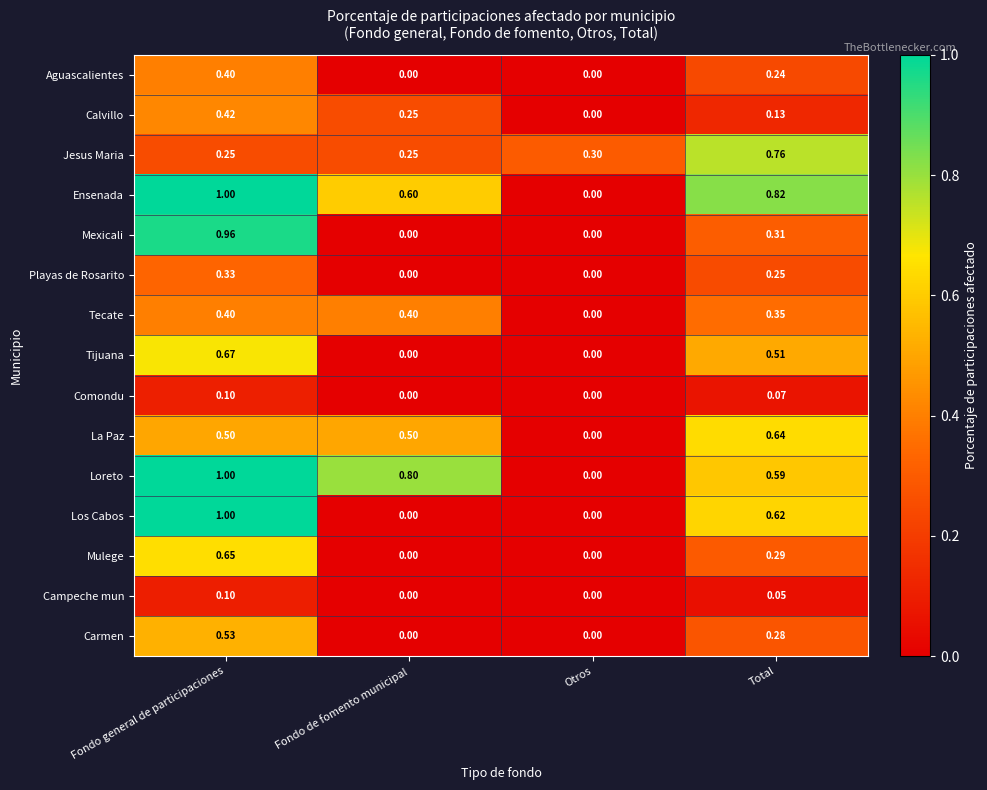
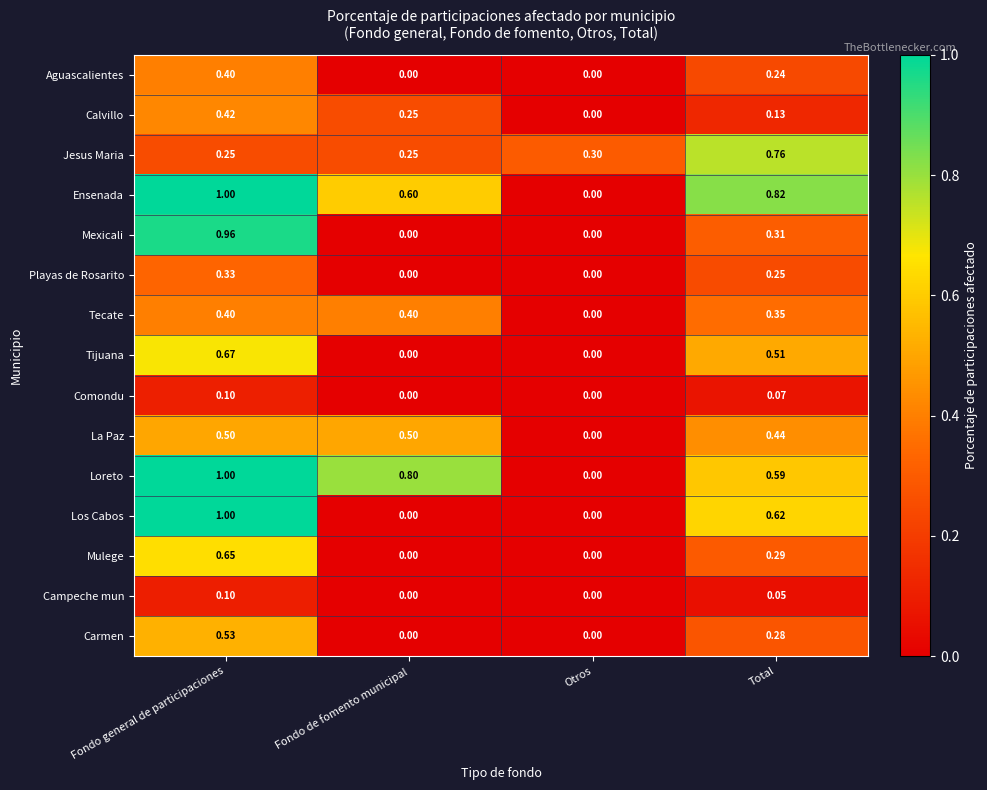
  {
    "Aguascalientes": {
      "Fondo general de participaciones": 0.40,
      "Fondo de fomento municipal": 0.00,
      "Otros": 0.00,
      "Total": 0.24
    },
    "Calvillo": {
      "Fondo general de participaciones": 0.42,
      "Fondo de fomento municipal": 0.25,
      "Otros": 0.00,
      "Total": 0.13
    },
    "Jesus Maria": {
      "Fondo general de participaciones": 0.25,
      "Fondo de fomento municipal": 0.25,
      "Otros": 0.30,
      "Total": 0.76
    },
    "Ensenada": {
      "Fondo general de participaciones": 1.00,
      "Fondo de fomento municipal": 0.60,
      "Otros": 0.00,
      "Total": 0.82
    },
    "Mexicali": {
      "Fondo general de participaciones": 0.96,
      "Fondo de fomento municipal": 0.00,
      "Otros": 0.00,
      "Total": 0.31
    },
    "Playas de Rosarito": {
      "Fondo general de participaciones": 0.33,
      "Fondo de fomento municipal": 0.00,
      "Otros": 0.00,
      "Total": 0.25
    },
    "Tecate": {
      "Fondo general de participaciones": 0.40,
      "Fondo de fomento municipal": 0.40,
      "Otros": 0.00,
      "Total": 0.35
    },
    "Tijuana": {
      "Fondo general de participaciones": 0.67,
      "Fondo de fomento municipal": 0.00,
      "Otros": 0.00,
      "Total": 0.51
    },
    "Comondu": {
      "Fondo general de participaciones": 0.10,
      "Fondo de fomento municipal": 0.00,
      "Otros": 0.00,
      "Total": 0.07
    },
    "La Paz": {
      "Fondo general de participaciones": 0.50,
      "Fondo de fomento municipal": 0.50,
      "Otros": 0.00,
-     "Total": 0.64
+     "Total": 0.44
    },
    "Loreto": {
      "Fondo general de participaciones": 1.00,
      "Fondo de fomento municipal": 0.80,
      "Otros": 0.00,
      "Total": 0.59
    },
    "Los Cabos": {
      "Fondo general de participaciones": 1.00,
      "Fondo de fomento municipal": 0.00,
      "Otros": 0.00,
      "Total": 0.62
    },
    "Mulege": {
      "Fondo general de participaciones": 0.65,
      "Fondo de fomento municipal": 0.00,
      "Otros": 0.00,
      "Total": 0.29
    },
    "Campeche mun": {
      "Fondo general de participaciones": 0.10,
      "Fondo de fomento municipal": 0.00,
      "Otros": 0.00,
      "Total": 0.05
    },
    "Carmen": {
      "Fondo general de participaciones": 0.53,
      "Fondo de fomento municipal": 0.00,
      "Otros": 0.00,
      "Total": 0.28
    }
  }
